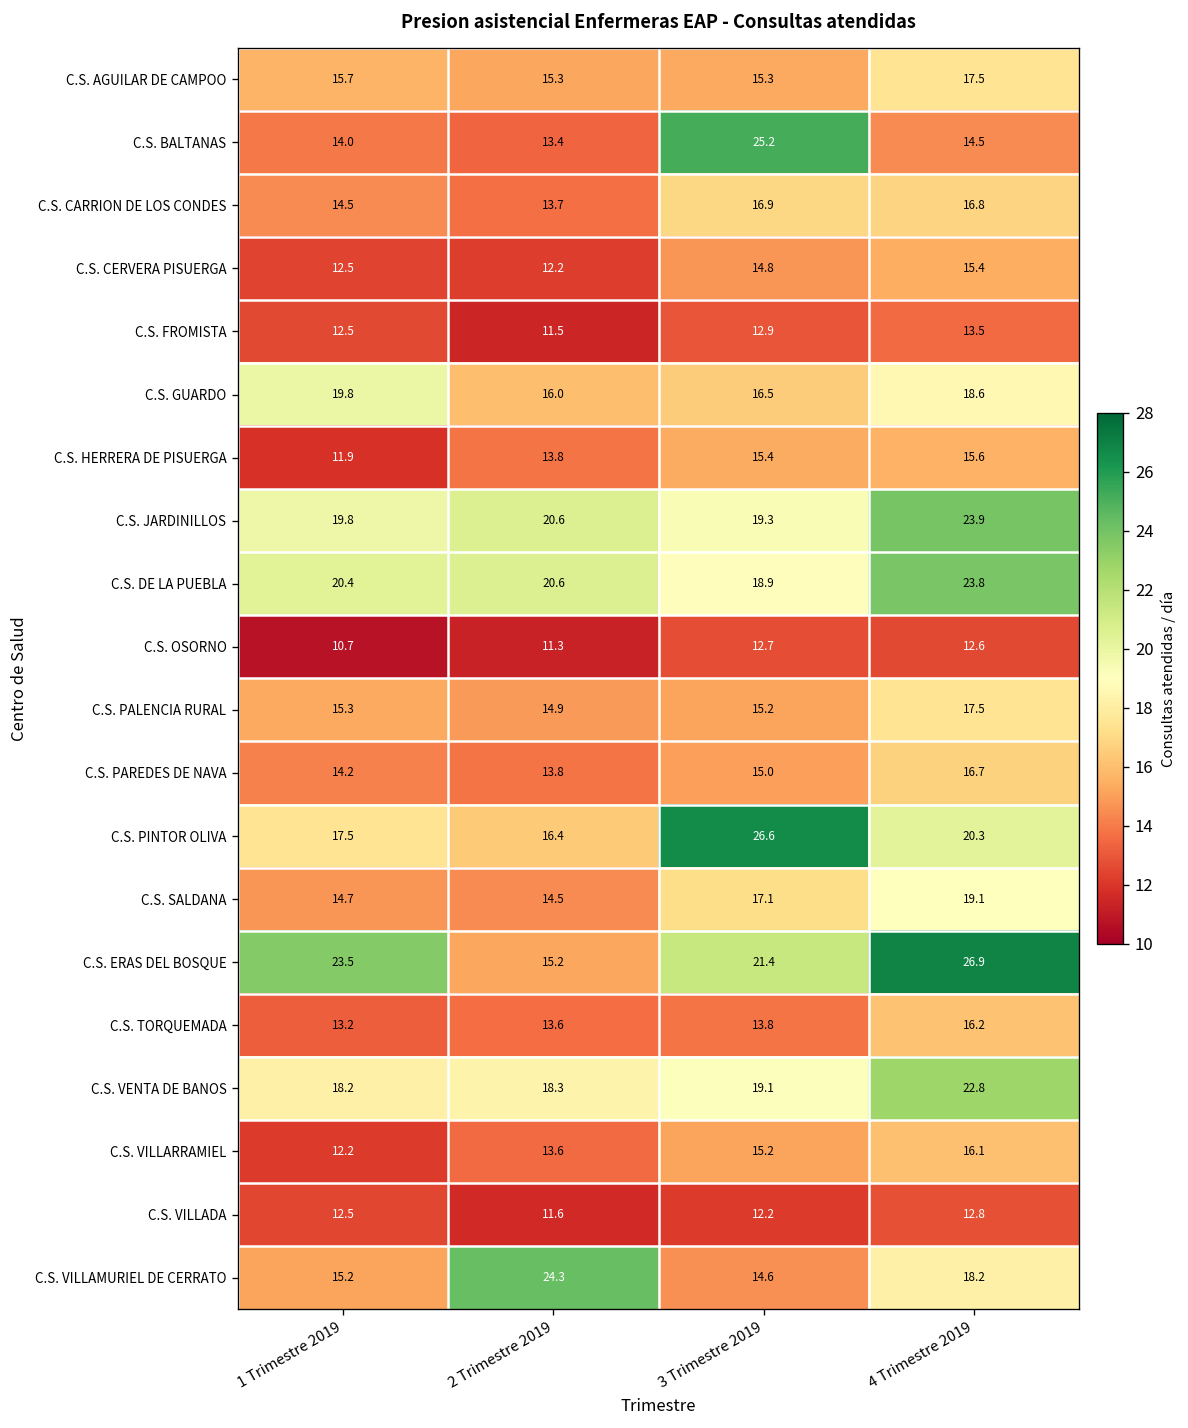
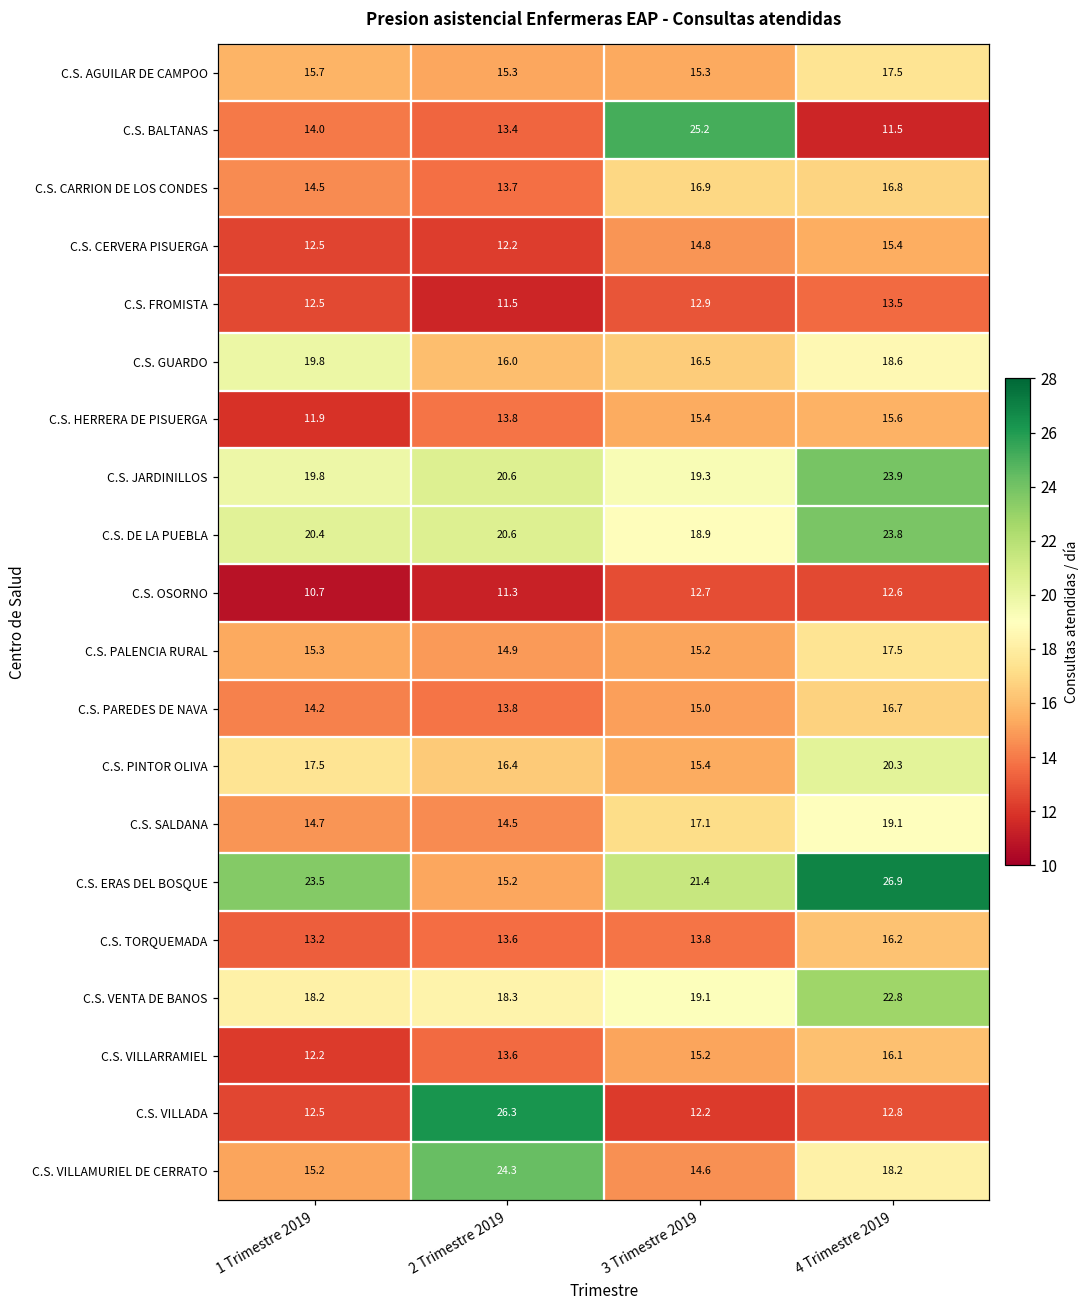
  {
    "C.S. AGUILAR DE CAMPOO": {
      "1 Trimestre 2019": 15.7,
      "2 Trimestre 2019": 15.3,
      "3 Trimestre 2019": 15.3,
      "4 Trimestre 2019": 17.5
    },
    "C.S. BALTANAS": {
      "1 Trimestre 2019": 14.0,
      "2 Trimestre 2019": 13.4,
      "3 Trimestre 2019": 25.2,
-     "4 Trimestre 2019": 14.5
+     "4 Trimestre 2019": 11.5
    },
    "C.S. CARRION DE LOS CONDES": {
      "1 Trimestre 2019": 14.5,
      "2 Trimestre 2019": 13.7,
      "3 Trimestre 2019": 16.9,
      "4 Trimestre 2019": 16.8
    },
    "C.S. CERVERA PISUERGA": {
      "1 Trimestre 2019": 12.5,
      "2 Trimestre 2019": 12.2,
      "3 Trimestre 2019": 14.8,
      "4 Trimestre 2019": 15.4
    },
    "C.S. FROMISTA": {
      "1 Trimestre 2019": 12.5,
      "2 Trimestre 2019": 11.5,
      "3 Trimestre 2019": 12.9,
      "4 Trimestre 2019": 13.5
    },
    "C.S. GUARDO": {
      "1 Trimestre 2019": 19.8,
      "2 Trimestre 2019": 16.0,
      "3 Trimestre 2019": 16.5,
      "4 Trimestre 2019": 18.6
    },
    "C.S. HERRERA DE PISUERGA": {
      "1 Trimestre 2019": 11.9,
      "2 Trimestre 2019": 13.8,
      "3 Trimestre 2019": 15.4,
      "4 Trimestre 2019": 15.6
    },
    "C.S. JARDINILLOS": {
      "1 Trimestre 2019": 19.8,
      "2 Trimestre 2019": 20.6,
      "3 Trimestre 2019": 19.3,
      "4 Trimestre 2019": 23.9
    },
    "C.S. DE LA PUEBLA": {
      "1 Trimestre 2019": 20.4,
      "2 Trimestre 2019": 20.6,
      "3 Trimestre 2019": 18.9,
      "4 Trimestre 2019": 23.8
    },
    "C.S. OSORNO": {
      "1 Trimestre 2019": 10.7,
      "2 Trimestre 2019": 11.3,
      "3 Trimestre 2019": 12.7,
      "4 Trimestre 2019": 12.6
    },
    "C.S. PALENCIA RURAL": {
      "1 Trimestre 2019": 15.3,
      "2 Trimestre 2019": 14.9,
      "3 Trimestre 2019": 15.2,
      "4 Trimestre 2019": 17.5
    },
    "C.S. PAREDES DE NAVA": {
      "1 Trimestre 2019": 14.2,
      "2 Trimestre 2019": 13.8,
      "3 Trimestre 2019": 15.0,
      "4 Trimestre 2019": 16.7
    },
    "C.S. PINTOR OLIVA": {
      "1 Trimestre 2019": 17.5,
      "2 Trimestre 2019": 16.4,
-     "3 Trimestre 2019": 26.6,
+     "3 Trimestre 2019": 15.4,
      "4 Trimestre 2019": 20.3
    },
    "C.S. SALDANA": {
      "1 Trimestre 2019": 14.7,
      "2 Trimestre 2019": 14.5,
      "3 Trimestre 2019": 17.1,
      "4 Trimestre 2019": 19.1
    },
    "C.S. ERAS DEL BOSQUE": {
      "1 Trimestre 2019": 23.5,
      "2 Trimestre 2019": 15.2,
      "3 Trimestre 2019": 21.4,
      "4 Trimestre 2019": 26.9
    },
    "C.S. TORQUEMADA": {
      "1 Trimestre 2019": 13.2,
      "2 Trimestre 2019": 13.6,
      "3 Trimestre 2019": 13.8,
      "4 Trimestre 2019": 16.2
    },
    "C.S. VENTA DE BANOS": {
      "1 Trimestre 2019": 18.2,
      "2 Trimestre 2019": 18.3,
      "3 Trimestre 2019": 19.1,
      "4 Trimestre 2019": 22.8
    },
    "C.S. VILLARRAMIEL": {
      "1 Trimestre 2019": 12.2,
      "2 Trimestre 2019": 13.6,
      "3 Trimestre 2019": 15.2,
      "4 Trimestre 2019": 16.1
    },
    "C.S. VILLADA": {
      "1 Trimestre 2019": 12.5,
-     "2 Trimestre 2019": 11.6,
+     "2 Trimestre 2019": 26.3,
      "3 Trimestre 2019": 12.2,
      "4 Trimestre 2019": 12.8
    },
    "C.S. VILLAMURIEL DE CERRATO": {
      "1 Trimestre 2019": 15.2,
      "2 Trimestre 2019": 24.3,
      "3 Trimestre 2019": 14.6,
      "4 Trimestre 2019": 18.2
    }
  }
